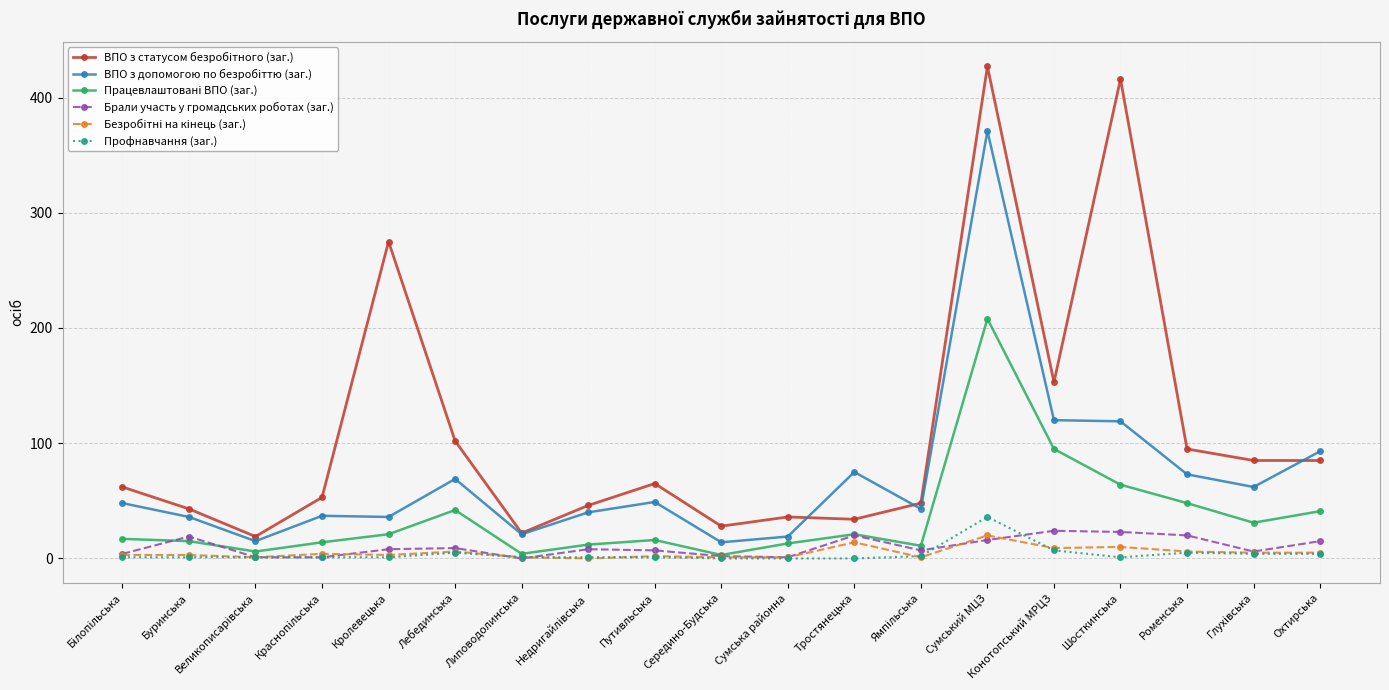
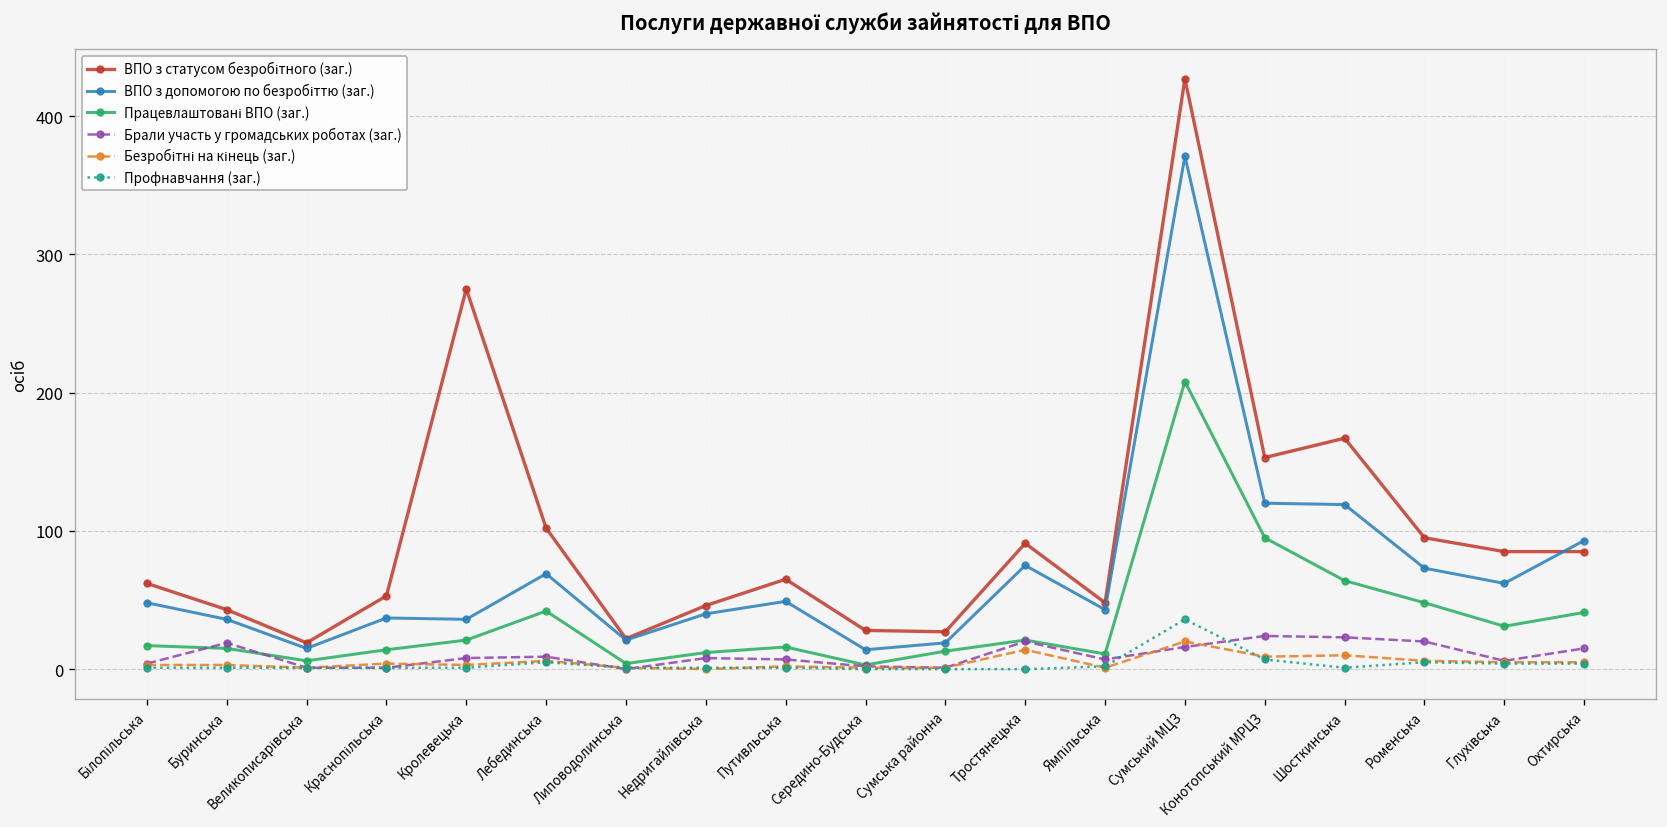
  {
    "ВПО з статусом безробітного (заг.)": {
      "Білопільська": 62,
      "Буринська": 43,
      "Великописарівська": 19,
      "Краснопільська": 53,
      "Кролевецька": 275,
      "Лебединська": 102,
      "Недригайлівська": 46,
      "Путивльська": 65,
      "Середино-Будська": 28,
-     "Сумська районна": 36,
-     "Тростянецька": 34,
+     "Сумська районна": 27,
+     "Тростянецька": 91,
      "Ямпільська": 48,
      "Сумський МЦЗ": 427,
      "Конотопський МРЦЗ": 153,
-     "Шосткинська": 416,
+     "Шосткинська": 167,
      "Роменська": 95,
      "Глухівська": 85,
      "Охтирська": 85
    },
    "ВПО з допомогою по безробіттю (заг.)": {
      "Білопільська": 48,
      "Буринська": 36,
      "Великописарівська": 15,
      "Краснопільська": 37,
      "Кролевецька": 36,
      "Лебединська": 69,
      "Недригайлівська": 40,
      "Путивльська": 49,
      "Середино-Будська": 14,
      "Сумська районна": 19,
      "Тростянецька": 75,
      "Ямпільська": 43,
      "Сумський МЦЗ": 371,
      "Конотопський МРЦЗ": 120,
      "Шосткинська": 119,
      "Роменська": 73,
      "Глухівська": 62,
      "Охтирська": 93
    },
    "Брали участь у громадських роботах (заг.)": {
      "Буринська": 19,
      "Кролевецька": 8,
      "Лебединська": 9,
      "Недригайлівська": 8,
      "Путивльська": 7,
      "Ямпільська": 7,
      "Сумський МЦЗ": 16,
      "Конотопський МРЦЗ": 24,
      "Шосткинська": 23,
      "Роменська": 20,
      "Охтирська": 15
    },
    "Безробітні на кінець (заг.)": {
      "Краснопільська": 4,
      "Тростянецька": 14,
      "Сумський МЦЗ": 20,
      "Шосткинська": 10
    }
  }
